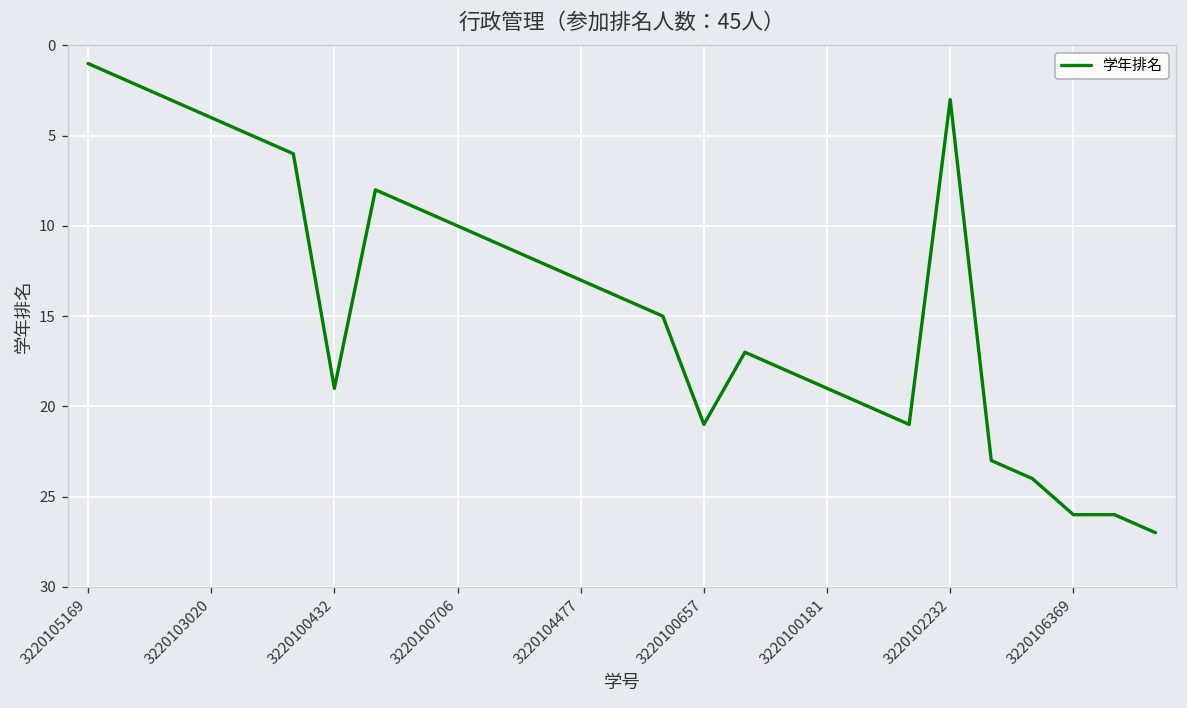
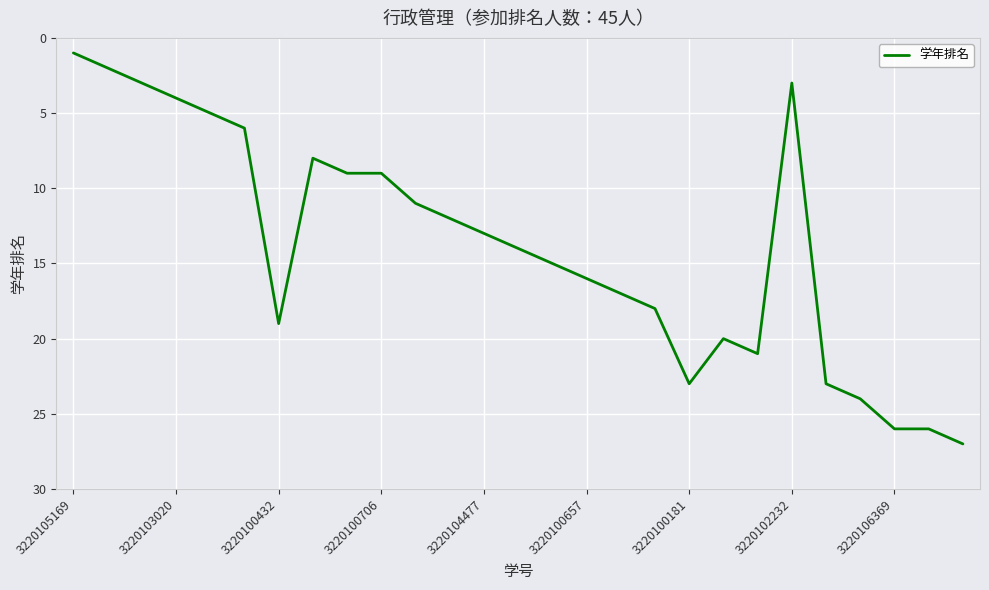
  {
    "3220105169": 1,
    "3220103020": 4,
    "3220100432": 19,
-   "3220100706": 10,
+   "3220100706": 9,
    "3220104477": 13,
-   "3220100657": 21,
-   "3220100181": 19,
+   "3220100657": 16,
+   "3220100181": 23,
    "3220102232": 3,
    "3220106369": 26
  }
